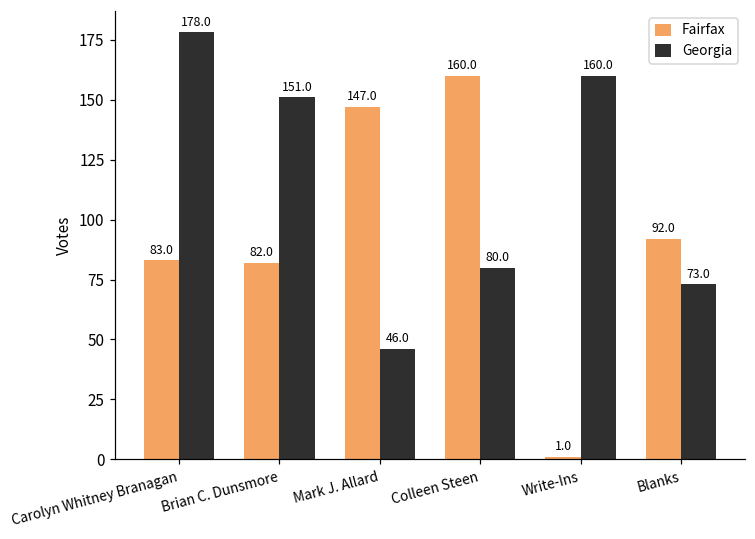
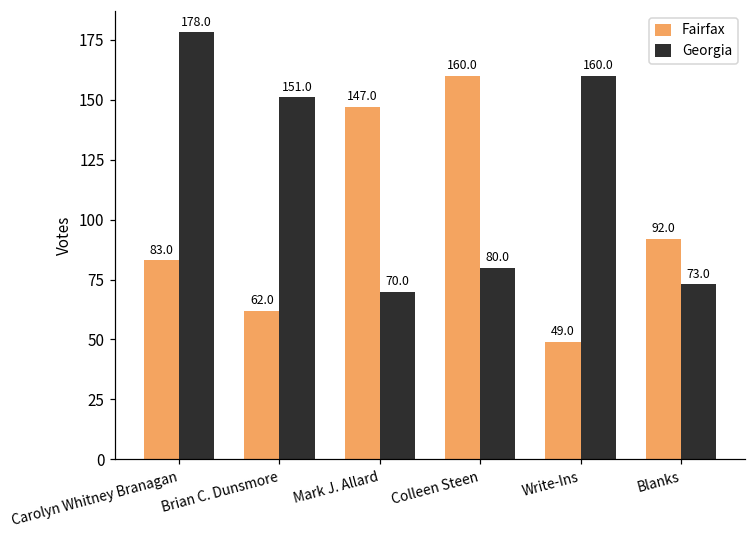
  {
    "Fairfax": {
      "Carolyn Whitney Branagan": 83.0,
-     "Brian C. Dunsmore": 82.0,
+     "Brian C. Dunsmore": 62.0,
      "Mark J. Allard": 147.0,
      "Colleen Steen": 160.0,
-     "Write-Ins": 1.0,
+     "Write-Ins": 49.0,
      "Blanks": 92.0
    },
    "Georgia": {
      "Carolyn Whitney Branagan": 178.0,
      "Brian C. Dunsmore": 151.0,
-     "Mark J. Allard": 46.0,
+     "Mark J. Allard": 70.0,
      "Colleen Steen": 80.0,
      "Write-Ins": 160.0,
      "Blanks": 73.0
    }
  }
